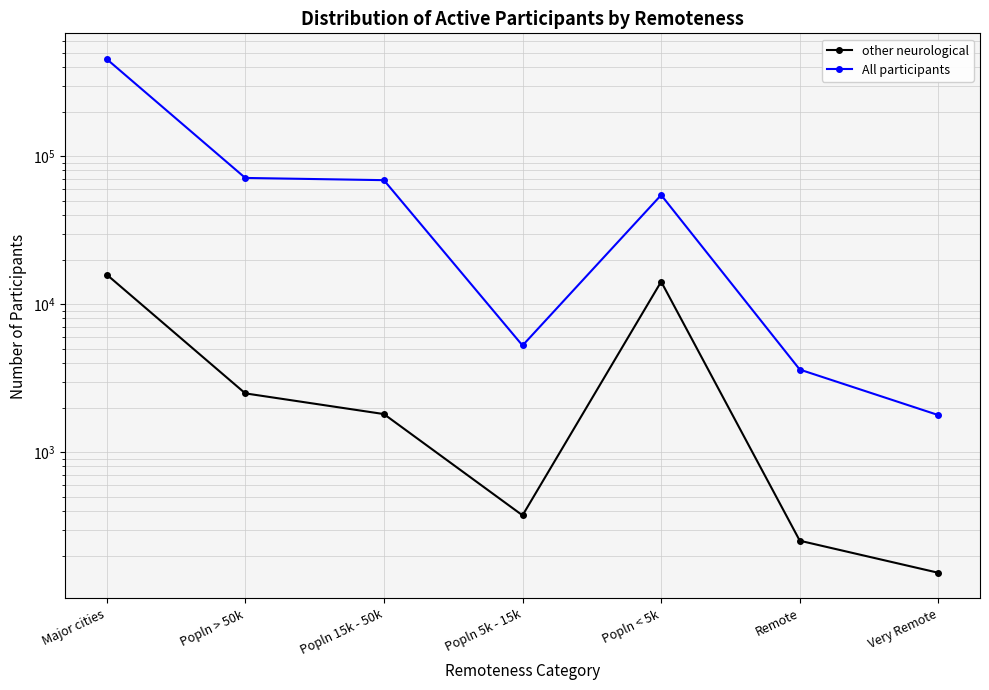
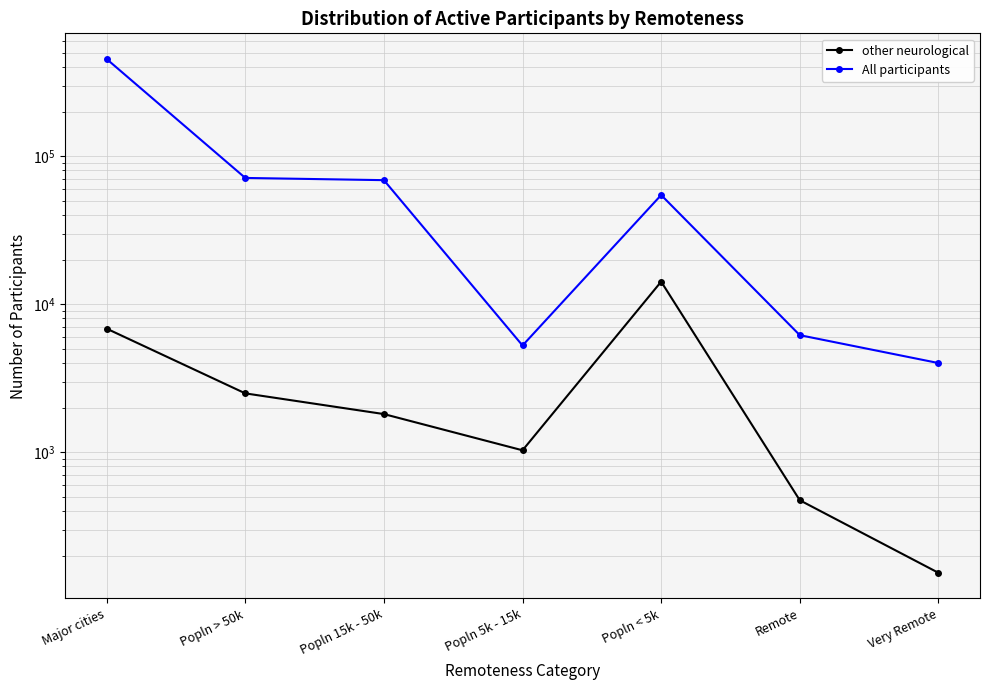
  {
    "other neurological": {
-     "Major cities": 16000,
+     "Major cities": 7000,
      "Popln > 50k": 2500,
      "Popln 15k - 50k": 1800,
-     "Popln 5k - 15k": 370,
+     "Popln 5k - 15k": 1000,
      "Popln < 5k": 14000,
-     "Remote": 250,
+     "Remote": 470,
      "Very Remote": 150
    },
    "All participants": {
      "Major cities": 450000,
      "Popln > 50k": 70000,
      "Popln 15k - 50k": 70000,
      "Popln 5k - 15k": 5300,
      "Popln < 5k": 55000,
-     "Remote": 3600,
-     "Very Remote": 1800
+     "Remote": 6200,
+     "Very Remote": 4000
    }
  }
